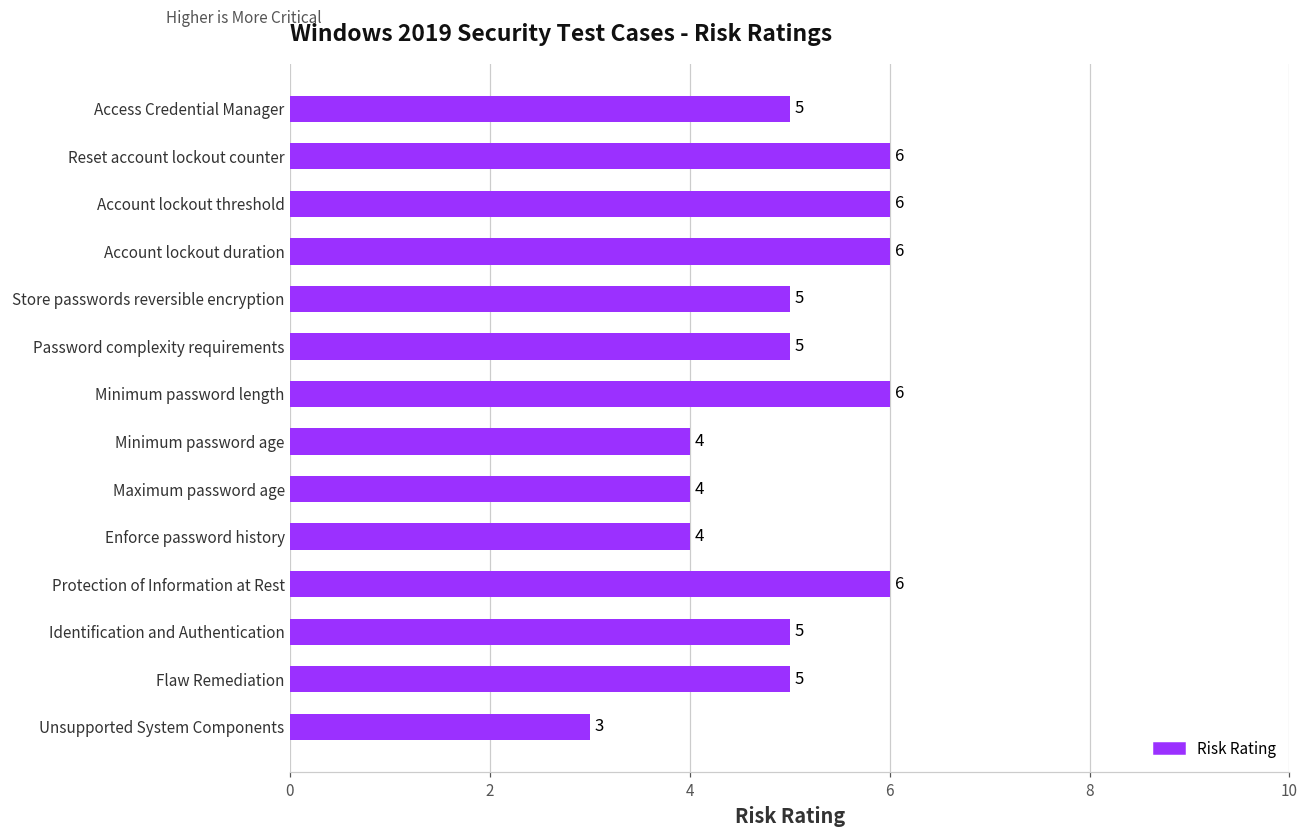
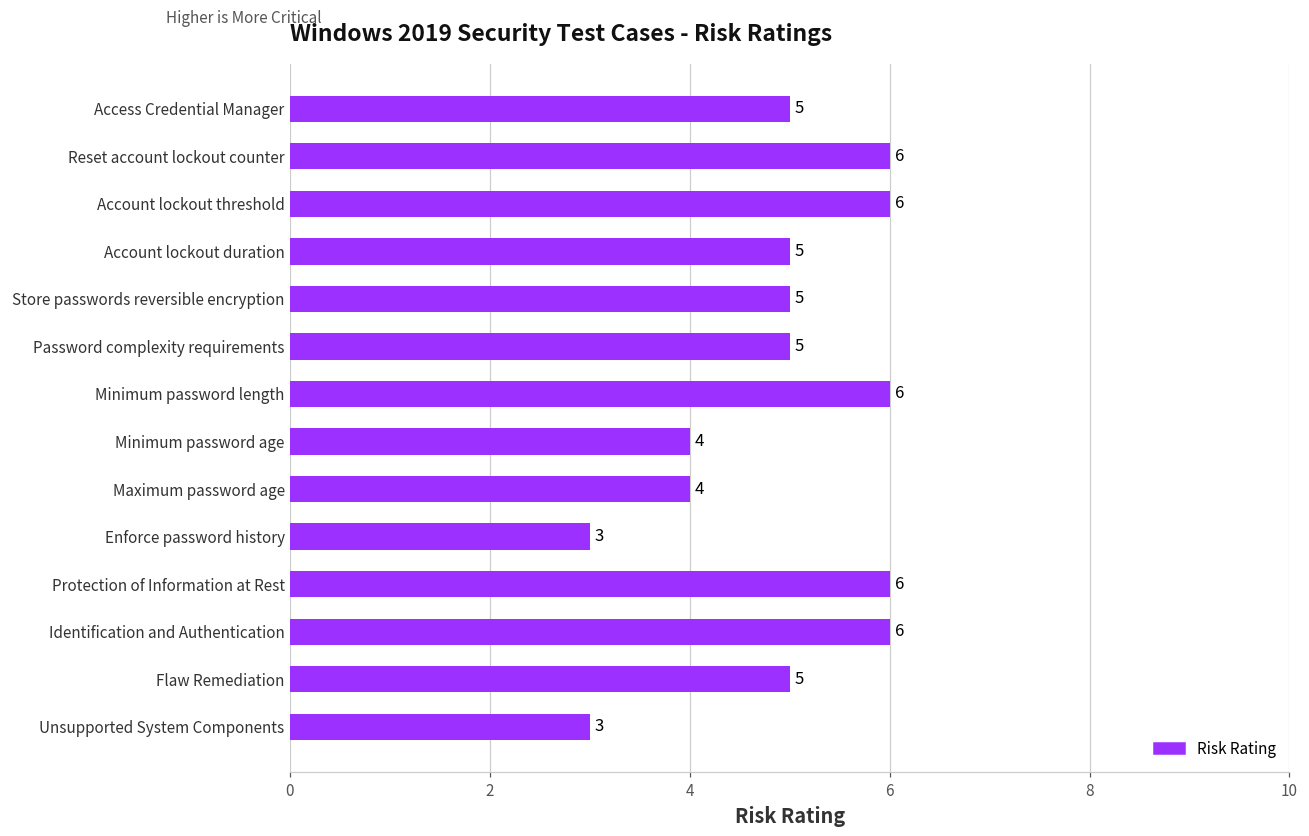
  {
    "Access Credential Manager": 5,
    "Reset account lockout counter": 6,
    "Account lockout threshold": 6,
-   "Account lockout duration": 6,
+   "Account lockout duration": 5,
    "Store passwords reversible encryption": 5,
    "Password complexity requirements": 5,
    "Minimum password length": 6,
    "Minimum password age": 4,
    "Maximum password age": 4,
-   "Enforce password history": 4,
+   "Enforce password history": 3,
    "Protection of Information at Rest": 6,
-   "Identification and Authentication": 5,
+   "Identification and Authentication": 6,
    "Flaw Remediation": 5,
    "Unsupported System Components": 3
  }
